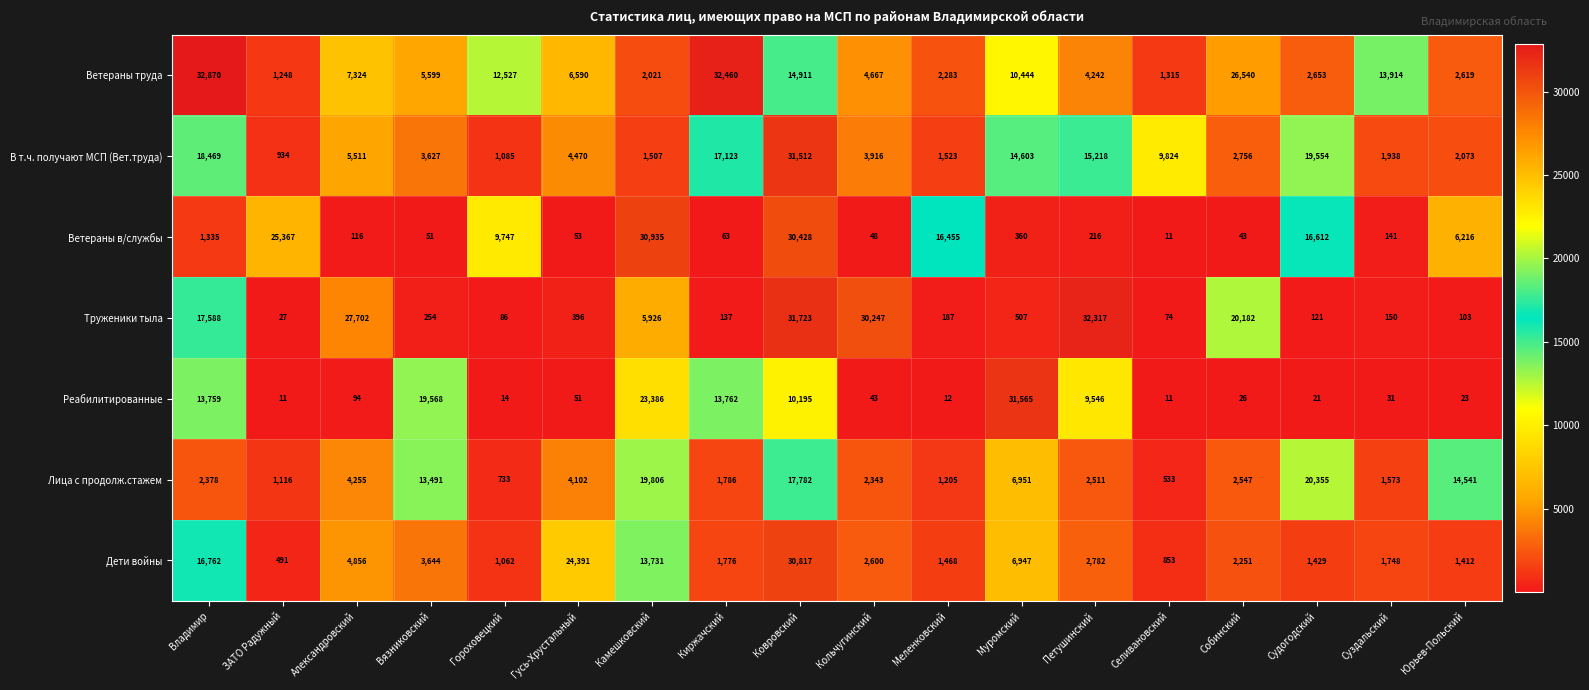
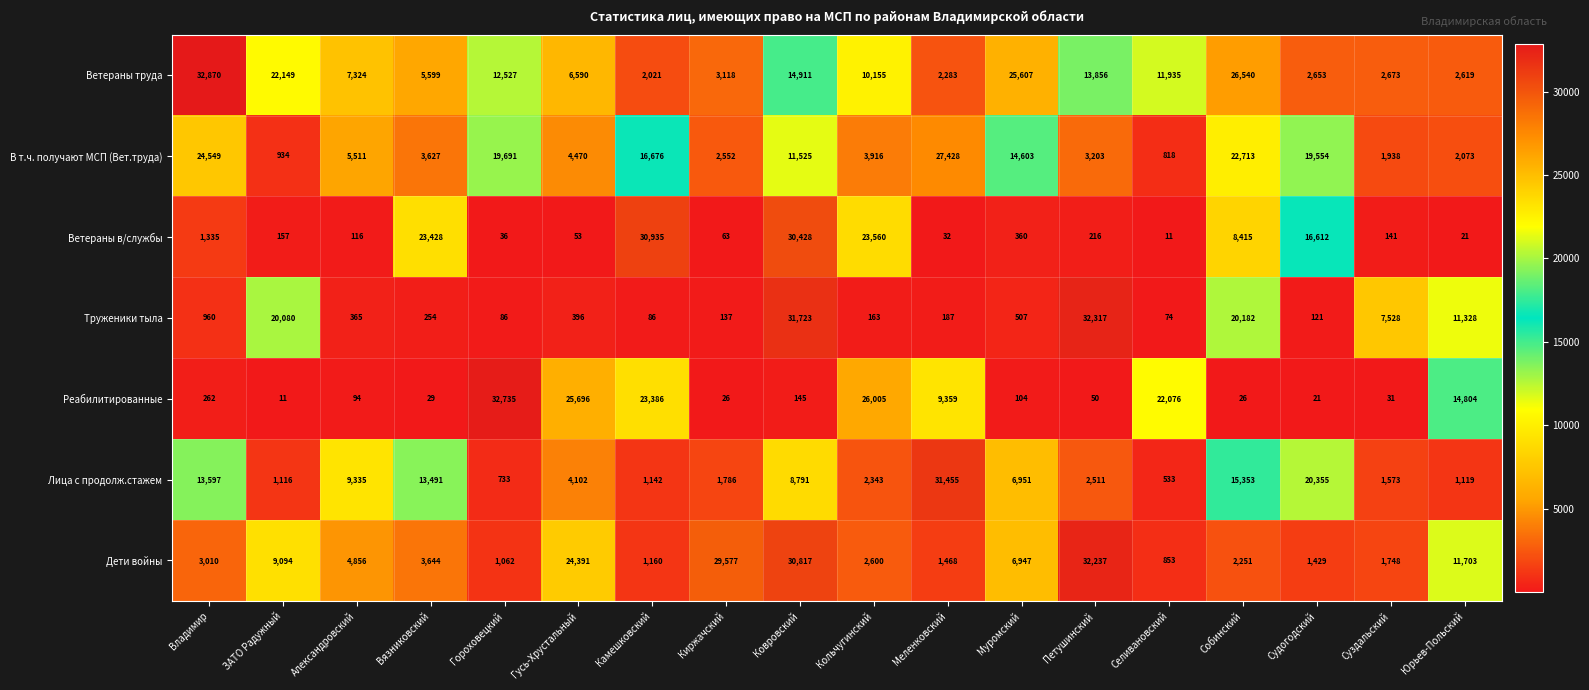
  {
    "Ветераны труда": {
      "Владимир": "32,870",
-     "ЗАТО Радужный": "1,248",
+     "ЗАТО Радужный": "22,149",
      "Александровский": "7,324",
      "Вязниковский": "5,599",
      "Гороховецкий": "12,527",
      "Гусь-Хрустальный": "6,590",
      "Камешковский": "2,021",
-     "Киржачский": "32,460",
+     "Киржачский": "3,118",
      "Ковровский": "14,911",
-     "Кольчугинский": "4,667",
+     "Кольчугинский": "10,155",
      "Меленковский": "2,283",
-     "Муромский": "10,444",
-     "Петушинский": "4,242",
-     "Селивановский": "1,315",
+     "Муромский": "25,607",
+     "Петушинский": "13,856",
+     "Селивановский": "11,935",
      "Собинский": "26,540",
      "Судогодский": "2,653",
-     "Суздальский": "13,914",
+     "Суздальский": "2,673",
      "Юрьев-Польский": "2,619"
    },
    "В т.ч. получают МСП (Вет.труда)": {
-     "Владимир": "18,469",
+     "Владимир": "24,549",
      "ЗАТО Радужный": "934",
      "Александровский": "5,511",
      "Вязниковский": "3,627",
-     "Гороховецкий": "1,085",
+     "Гороховецкий": "19,691",
      "Гусь-Хрустальный": "4,470",
-     "Камешковский": "1,507",
-     "Киржачский": "17,123",
-     "Ковровский": "31,512",
+     "Камешковский": "16,676",
+     "Киржачский": "2,552",
+     "Ковровский": "11,525",
      "Кольчугинский": "3,916",
-     "Меленковский": "1,523",
+     "Меленковский": "27,428",
      "Муромский": "14,603",
-     "Петушинский": "15,218",
-     "Селивановский": "9,824",
-     "Собинский": "2,756",
+     "Петушинский": "3,203",
+     "Селивановский": "818",
+     "Собинский": "22,713",
      "Судогодский": "19,554",
      "Суздальский": "1,938",
      "Юрьев-Польский": "2,073"
    },
    "Ветераны в/службы": {
      "Владимир": "1,335",
-     "ЗАТО Радужный": "25,367",
+     "ЗАТО Радужный": "157",
      "Александровский": "116",
-     "Вязниковский": "51",
-     "Гороховецкий": "9,747",
+     "Вязниковский": "23,428",
+     "Гороховецкий": "36",
      "Гусь-Хрустальный": "53",
      "Камешковский": "30,935",
      "Киржачский": "63",
      "Ковровский": "30,428",
-     "Кольчугинский": "48",
-     "Меленковский": "16,455",
+     "Кольчугинский": "23,560",
+     "Меленковский": "32",
      "Муромский": "360",
      "Петушинский": "216",
      "Селивановский": "11",
-     "Собинский": "43",
+     "Собинский": "8,415",
      "Судогодский": "16,612",
      "Суздальский": "141",
-     "Юрьев-Польский": "6,216"
+     "Юрьев-Польский": "21"
    },
    "Труженики тыла": {
-     "Владимир": "17,588",
-     "ЗАТО Радужный": "27",
-     "Александровский": "27,702",
+     "Владимир": "960",
+     "ЗАТО Радужный": "20,080",
+     "Александровский": "365",
      "Вязниковский": "254",
      "Гороховецкий": "86",
      "Гусь-Хрустальный": "396",
-     "Камешковский": "5,926",
+     "Камешковский": "86",
      "Киржачский": "137",
      "Ковровский": "31,723",
-     "Кольчугинский": "30,247",
+     "Кольчугинский": "163",
      "Меленковский": "187",
      "Муромский": "507",
      "Петушинский": "32,317",
      "Селивановский": "74",
      "Собинский": "20,182",
      "Судогодский": "121",
-     "Суздальский": "150",
-     "Юрьев-Польский": "103"
+     "Суздальский": "7,528",
+     "Юрьев-Польский": "11,328"
    },
    "Реабилитированные": {
-     "Владимир": "13,759",
+     "Владимир": "262",
      "ЗАТО Радужный": "11",
      "Александровский": "94",
-     "Вязниковский": "19,568",
-     "Гороховецкий": "14",
-     "Гусь-Хрустальный": "51",
+     "Вязниковский": "29",
+     "Гороховецкий": "32,735",
+     "Гусь-Хрустальный": "25,696",
      "Камешковский": "23,386",
-     "Киржачский": "13,762",
-     "Ковровский": "10,195",
-     "Кольчугинский": "43",
-     "Меленковский": "12",
-     "Муромский": "31,565",
-     "Петушинский": "9,546",
-     "Селивановский": "11",
+     "Киржачский": "26",
+     "Ковровский": "145",
+     "Кольчугинский": "26,005",
+     "Меленковский": "9,359",
+     "Муромский": "104",
+     "Петушинский": "50",
+     "Селивановский": "22,076",
      "Собинский": "26",
      "Судогодский": "21",
      "Суздальский": "31",
-     "Юрьев-Польский": "23"
+     "Юрьев-Польский": "14,804"
    },
    "Лица с продолж.стажем": {
-     "Владимир": "2,378",
+     "Владимир": "13,597",
      "ЗАТО Радужный": "1,116",
-     "Александровский": "4,255",
+     "Александровский": "9,335",
      "Вязниковский": "13,491",
      "Гороховецкий": "733",
      "Гусь-Хрустальный": "4,102",
-     "Камешковский": "19,806",
+     "Камешковский": "1,142",
      "Киржачский": "1,786",
-     "Ковровский": "17,782",
+     "Ковровский": "8,791",
      "Кольчугинский": "2,343",
-     "Меленковский": "1,205",
+     "Меленковский": "31,455",
      "Муромский": "6,951",
      "Петушинский": "2,511",
      "Селивановский": "533",
-     "Собинский": "2,547",
+     "Собинский": "15,353",
      "Судогодский": "20,355",
      "Суздальский": "1,573",
-     "Юрьев-Польский": "14,541"
+     "Юрьев-Польский": "1,119"
    },
    "Дети войны": {
-     "Владимир": "16,762",
-     "ЗАТО Радужный": "491",
+     "Владимир": "3,010",
+     "ЗАТО Радужный": "9,094",
      "Александровский": "4,856",
      "Вязниковский": "3,644",
      "Гороховецкий": "1,062",
      "Гусь-Хрустальный": "24,391",
-     "Камешковский": "13,731",
-     "Киржачский": "1,776",
+     "Камешковский": "1,160",
+     "Киржачский": "29,577",
      "Ковровский": "30,817",
      "Кольчугинский": "2,600",
      "Меленковский": "1,468",
      "Муромский": "6,947",
-     "Петушинский": "2,782",
+     "Петушинский": "32,237",
      "Селивановский": "853",
      "Собинский": "2,251",
      "Судогодский": "1,429",
      "Суздальский": "1,748",
-     "Юрьев-Польский": "1,412"
+     "Юрьев-Польский": "11,703"
    }
  }
